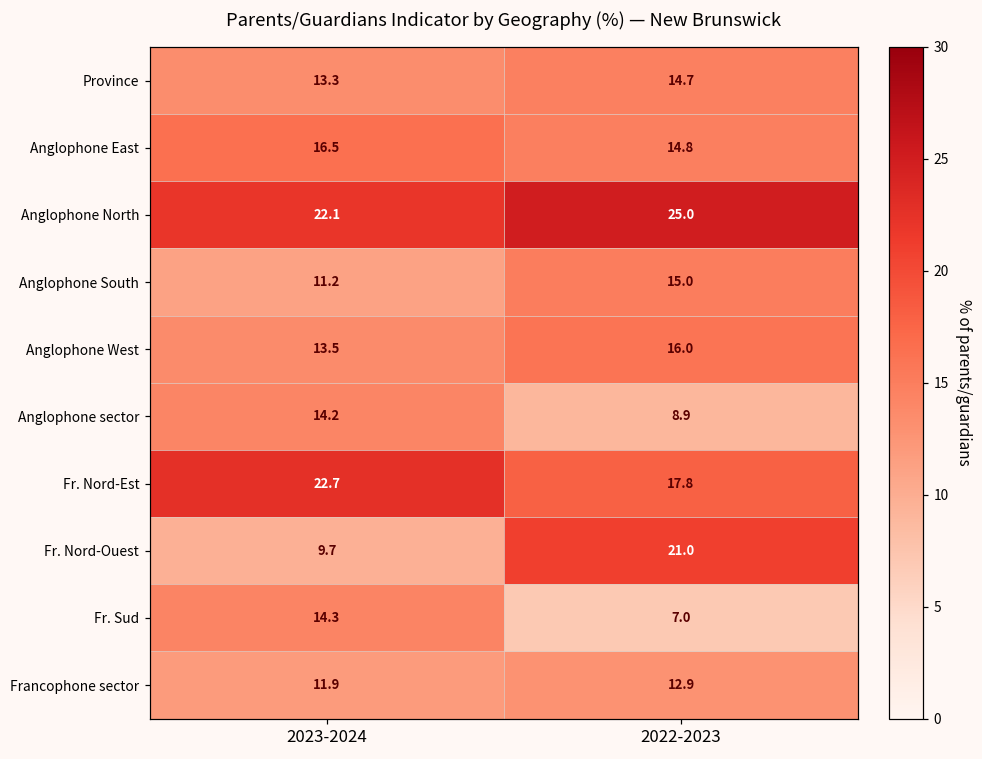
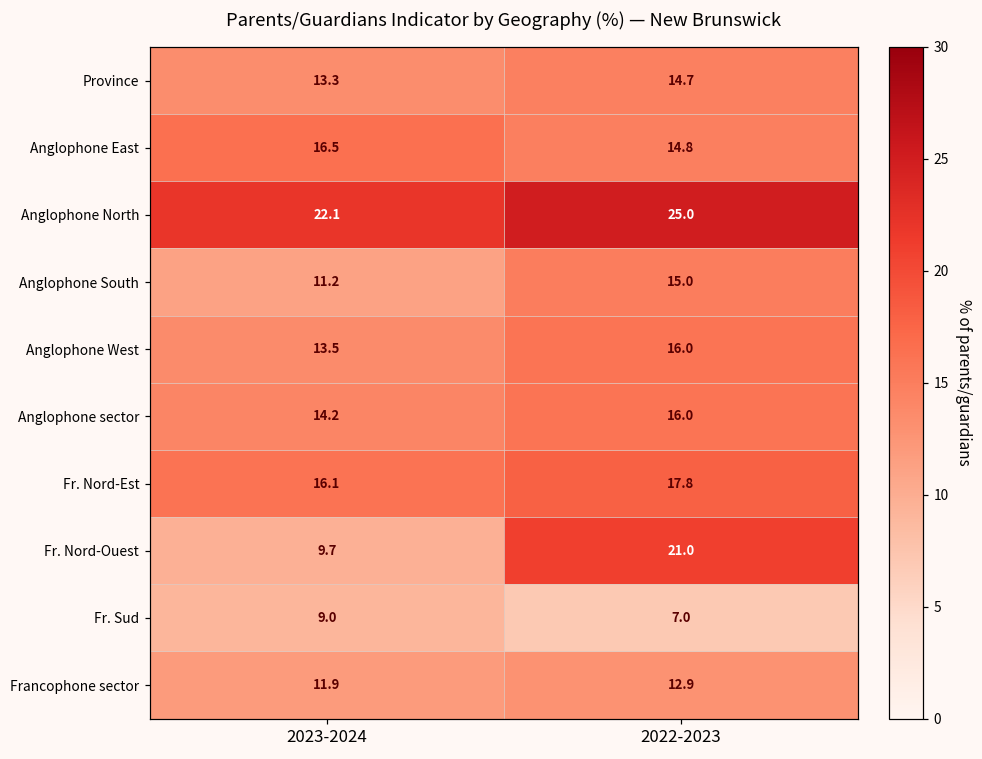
  {
    "Province": {
      "2023-2024": 13.3,
      "2022-2023": 14.7
    },
    "Anglophone East": {
      "2023-2024": 16.5,
      "2022-2023": 14.8
    },
    "Anglophone North": {
      "2023-2024": 22.1,
      "2022-2023": 25.0
    },
    "Anglophone South": {
      "2023-2024": 11.2,
      "2022-2023": 15.0
    },
    "Anglophone West": {
      "2023-2024": 13.5,
      "2022-2023": 16.0
    },
    "Anglophone sector": {
      "2023-2024": 14.2,
-     "2022-2023": 8.9
+     "2022-2023": 16.0
    },
    "Fr. Nord-Est": {
-     "2023-2024": 22.7,
+     "2023-2024": 16.1,
      "2022-2023": 17.8
    },
    "Fr. Nord-Ouest": {
      "2023-2024": 9.7,
      "2022-2023": 21.0
    },
    "Fr. Sud": {
-     "2023-2024": 14.3,
+     "2023-2024": 9.0,
      "2022-2023": 7.0
    },
    "Francophone sector": {
      "2023-2024": 11.9,
      "2022-2023": 12.9
    }
  }
